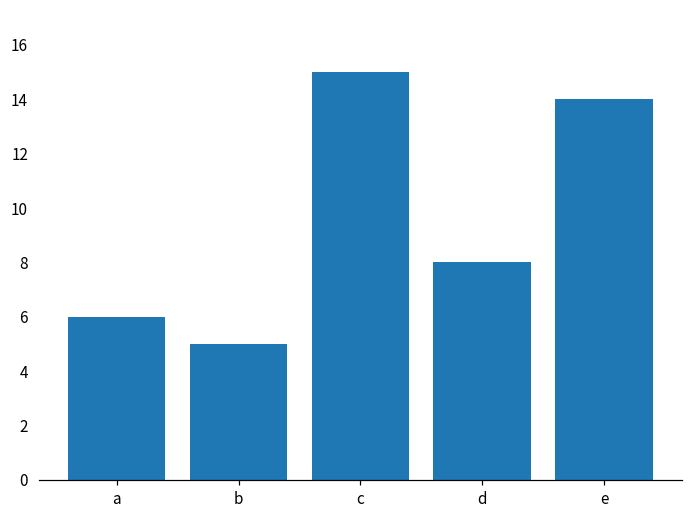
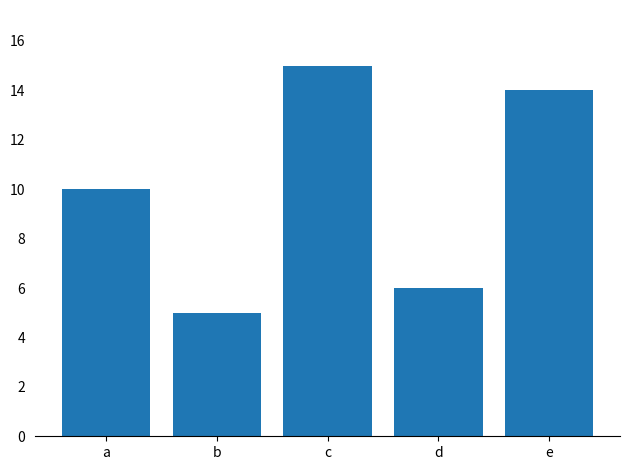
  {
-   "a": 6,
+   "a": 10,
    "b": 5,
    "c": 15,
-   "d": 8,
+   "d": 6,
    "e": 14
  }
